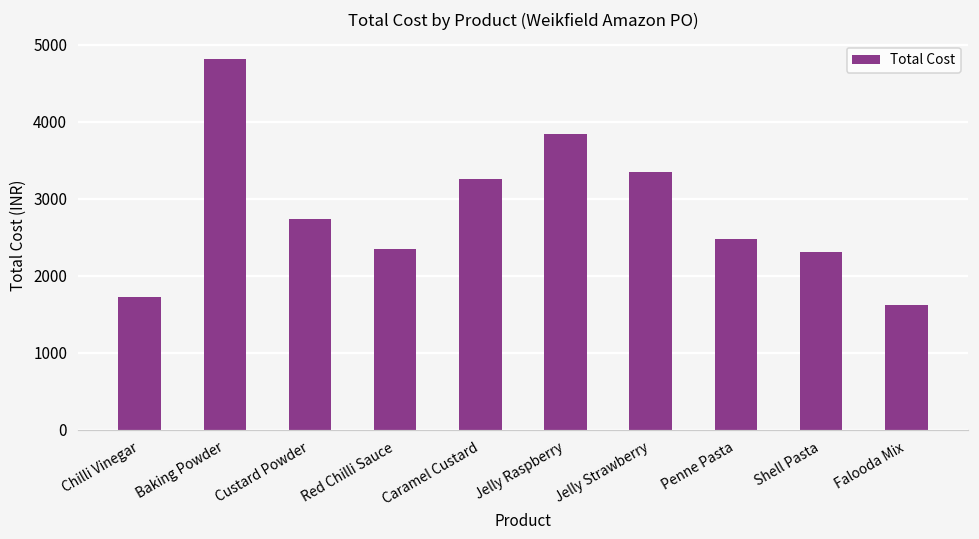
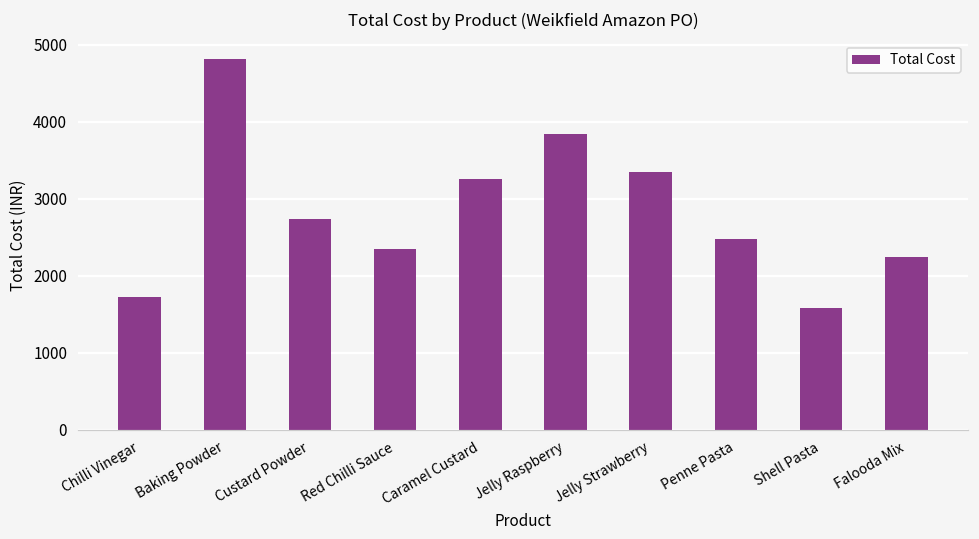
  {
    "Chilli Vinegar": 1700,
    "Baking Powder": 4800,
    "Custard Powder": 2700,
    "Red Chilli Sauce": 2300,
    "Caramel Custard": 3300,
    "Jelly Raspberry": 3800,
    "Jelly Strawberry": 3400,
    "Penne Pasta": 2500,
-   "Shell Pasta": 2300,
-   "Falooda Mix": 1600
+   "Shell Pasta": 1600,
+   "Falooda Mix": 2200
  }
